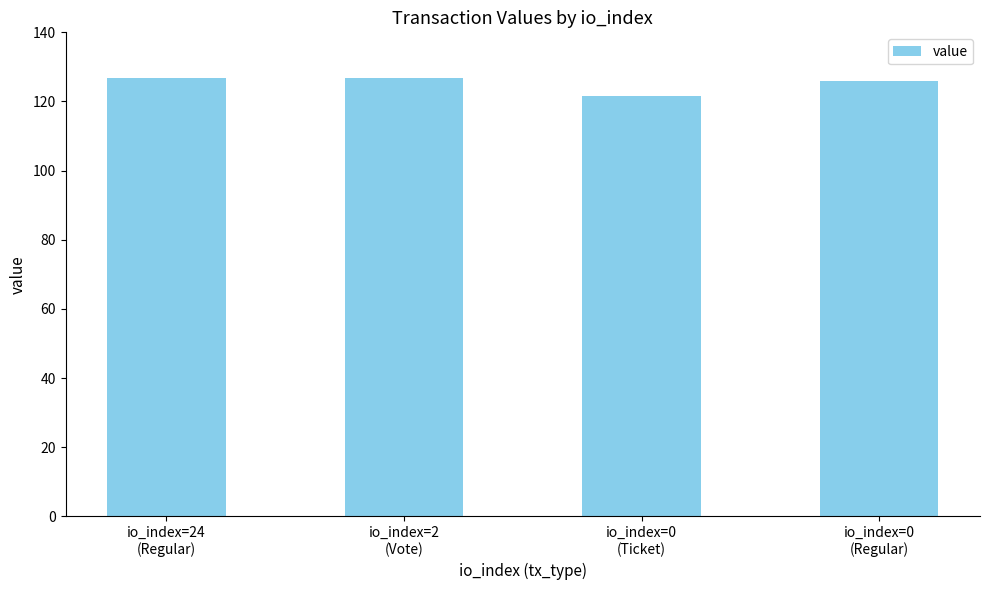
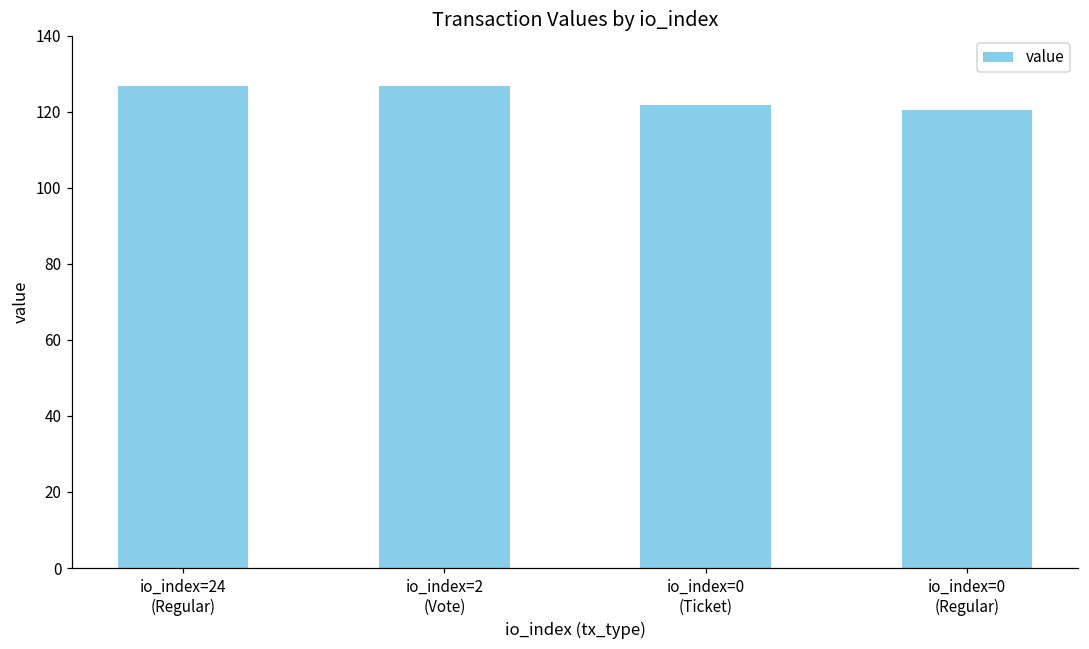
  {
    "io_index=24 (Regular)": 127,
    "io_index=2 (Vote)": 127,
    "io_index=0 (Ticket)": 122,
-   "io_index=0 (Regular)": 126
+   "io_index=0 (Regular)": 121
  }
